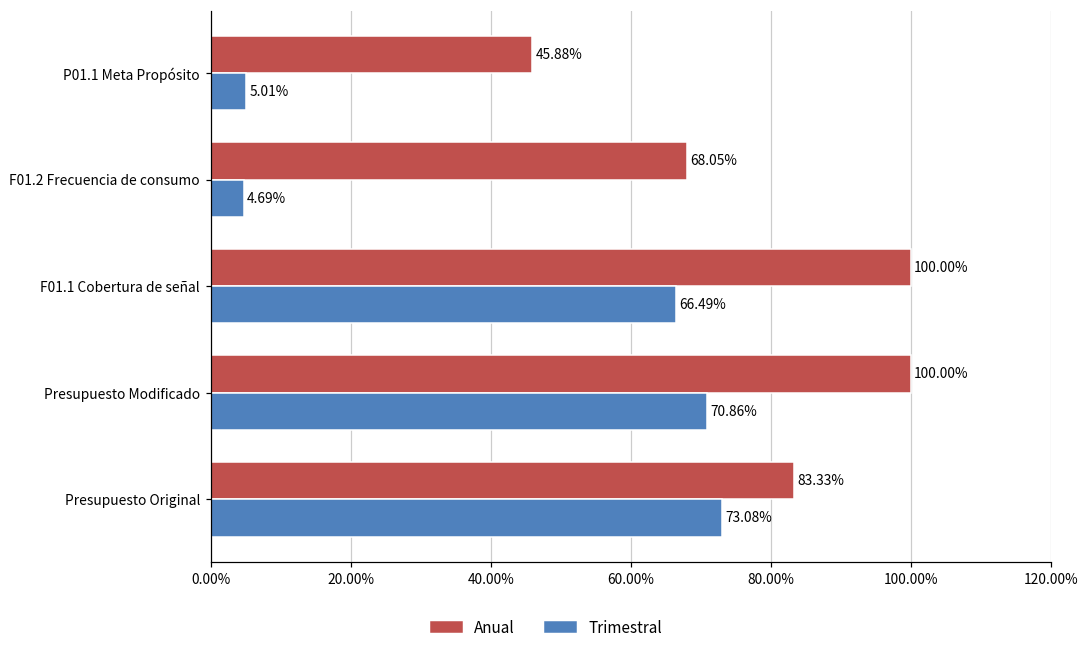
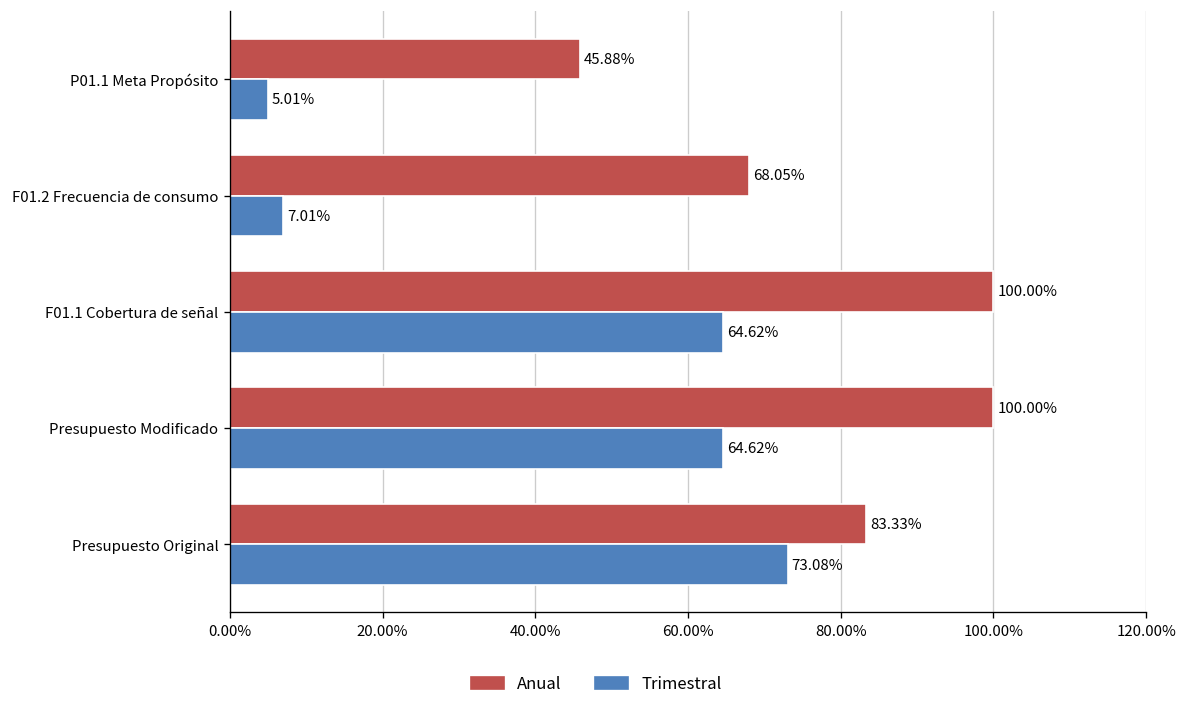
  {
    "Anual": {
      "P01.1 Meta Propósito": "45.88%",
      "F01.2 Frecuencia de consumo": "68.05%",
      "F01.1 Cobertura de señal": "100.00%",
      "Presupuesto Modificado": "100.00%",
      "Presupuesto Original": "83.33%"
    },
    "Trimestral": {
      "P01.1 Meta Propósito": "5.01%",
-     "F01.2 Frecuencia de consumo": "4.69%",
-     "F01.1 Cobertura de señal": "66.49%",
-     "Presupuesto Modificado": "70.86%",
+     "F01.2 Frecuencia de consumo": "7.01%",
+     "F01.1 Cobertura de señal": "64.62%",
+     "Presupuesto Modificado": "64.62%",
      "Presupuesto Original": "73.08%"
    }
  }
